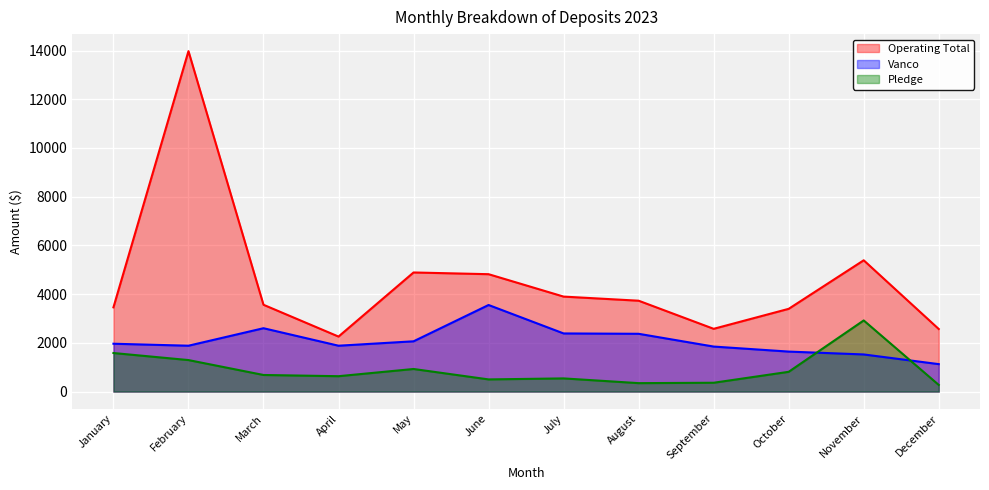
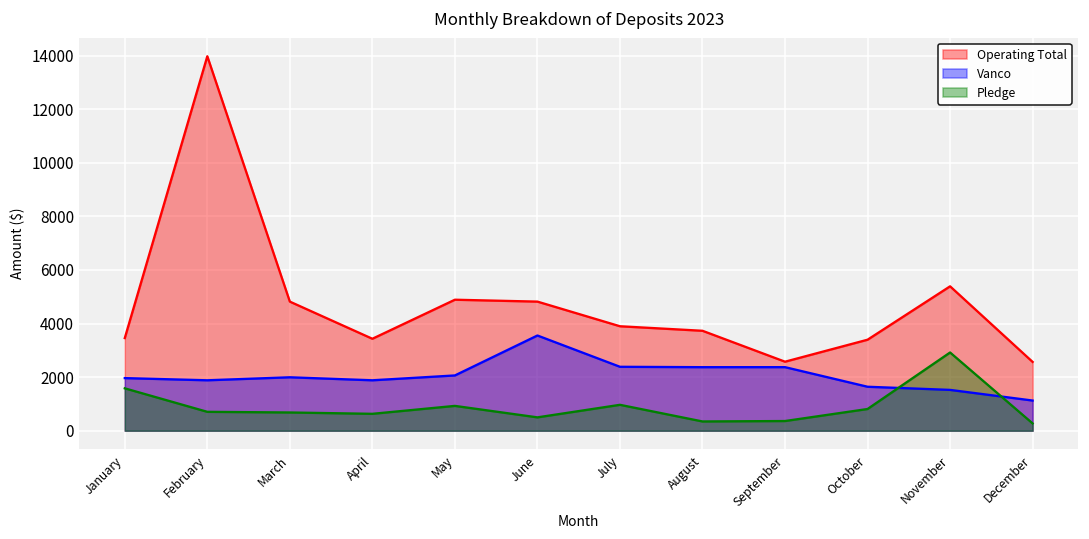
  {
    "Operating Total": {
      "January": 3500,
      "February": 14000,
-     "March": 3600,
-     "April": 2300,
+     "March": 4800,
+     "April": 3400,
      "May": 4900,
      "June": 4800,
      "July": 3900,
      "August": 3700,
      "September": 2600,
      "October": 3400,
      "November": 5400,
      "December": 2600
    },
    "Vanco": {
      "January": 2000,
      "February": 1900,
-     "March": 2600,
+     "March": 2000,
      "April": 1900,
      "May": 2100,
      "June": 3600,
      "July": 2400,
      "August": 2400,
-     "September": 1800,
+     "September": 2400,
      "October": 1600,
      "November": 1500,
      "December": 1100
    },
    "Pledge": {
      "January": 1600,
-     "February": 1300,
+     "February": 700,
      "March": 700,
      "April": 600,
      "May": 900,
      "June": 500,
-     "July": 500,
+     "July": 1000,
      "August": 300,
      "September": 400,
      "October": 800,
      "November": 2900,
      "December": 300
    }
  }
